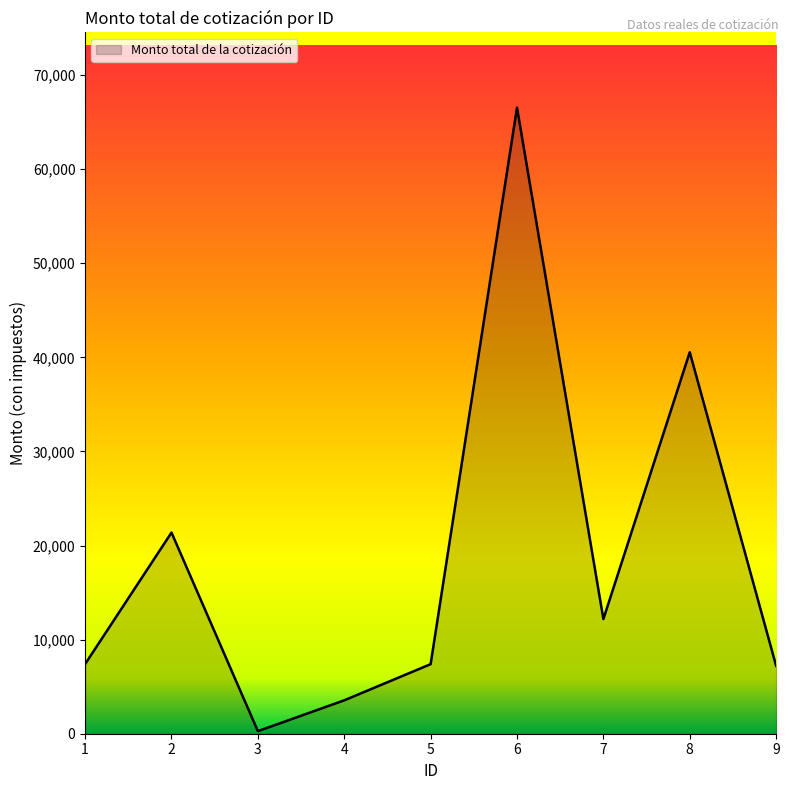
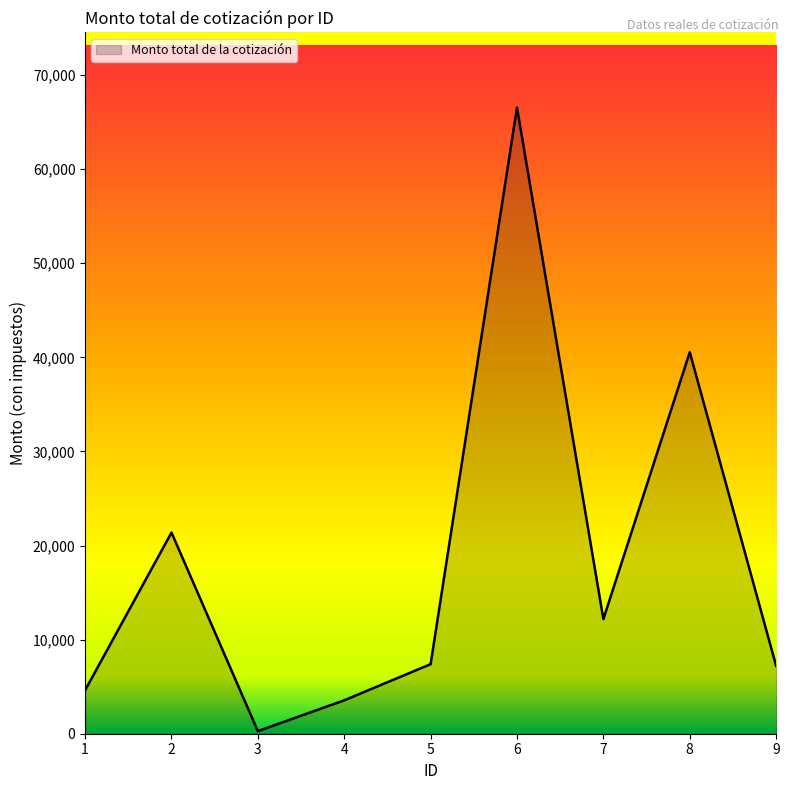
  {
-   "1": "7,000",
+   "1": "5,000",
    "2": "21,000",
    "3": "0",
    "4": "4,000",
    "5": "7,000",
    "6": "67,000",
    "7": "12,000",
    "8": "41,000",
    "9": "7,000"
  }
